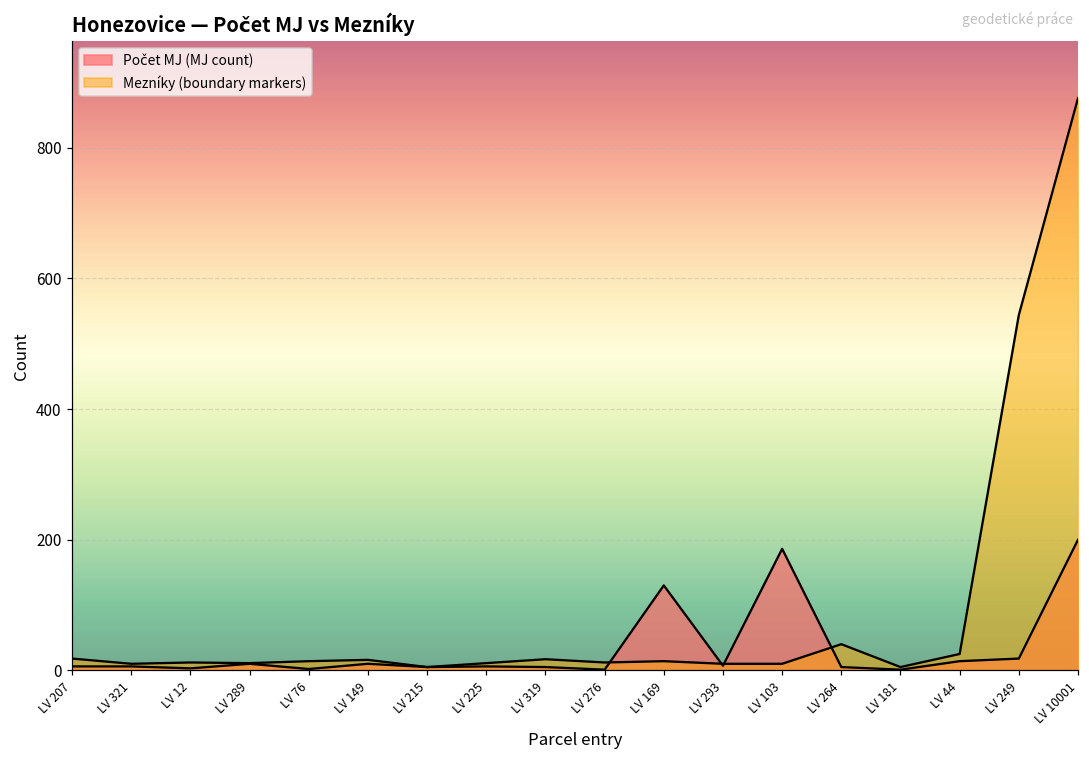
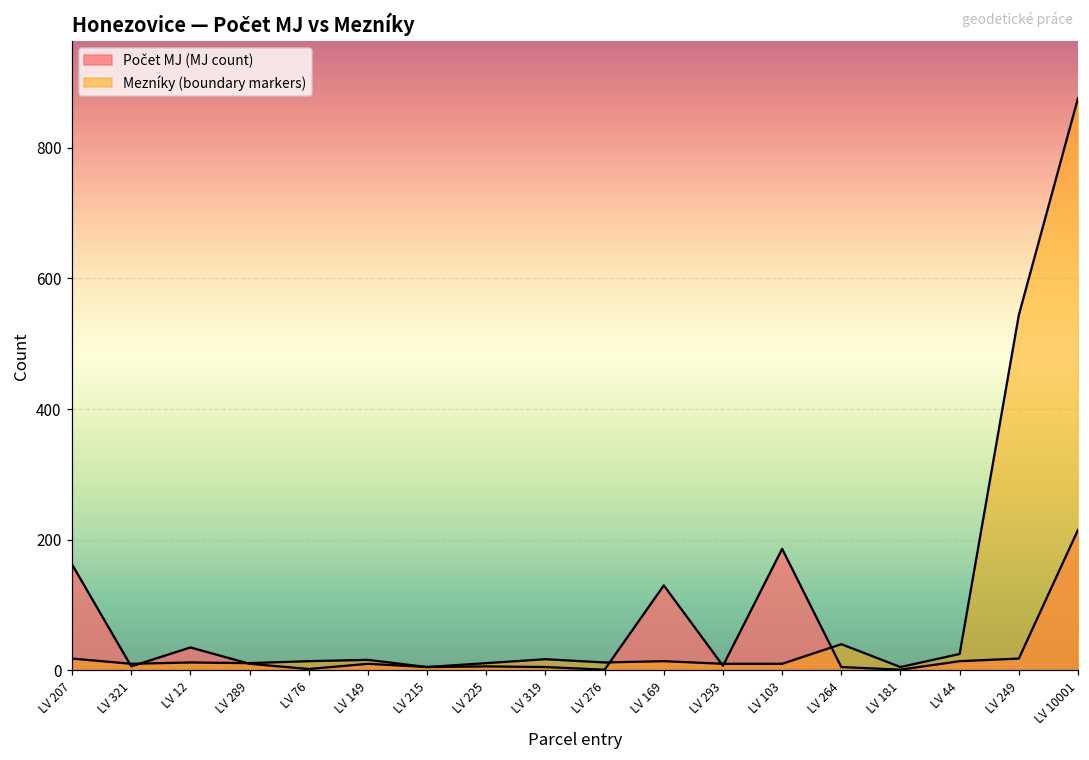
  {
    "Počet MJ (MJ count)": {
-     "LV 207": 10,
-     "LV 12": 0,
+     "LV 207": 160,
+     "LV 12": 40,
      "LV 76": 0,
      "LV 149": 10,
      "LV 225": 10,
      "LV 319": 10,
      "LV 276": 0,
      "LV 169": 130,
      "LV 103": 190,
      "LV 264": 10,
      "LV 44": 10,
      "LV 249": 20,
-     "LV 10001": 200
+     "LV 10001": 220
    },
    "Mezníky (boundary markers)": {
      "LV 207": 20,
      "LV 12": 10,
      "LV 76": 10,
      "LV 149": 20,
      "LV 225": 10,
      "LV 319": 20,
      "LV 276": 10,
      "LV 169": 10,
      "LV 103": 10,
      "LV 264": 40,
      "LV 44": 30,
      "LV 249": 540,
      "LV 10001": 880
    }
  }
